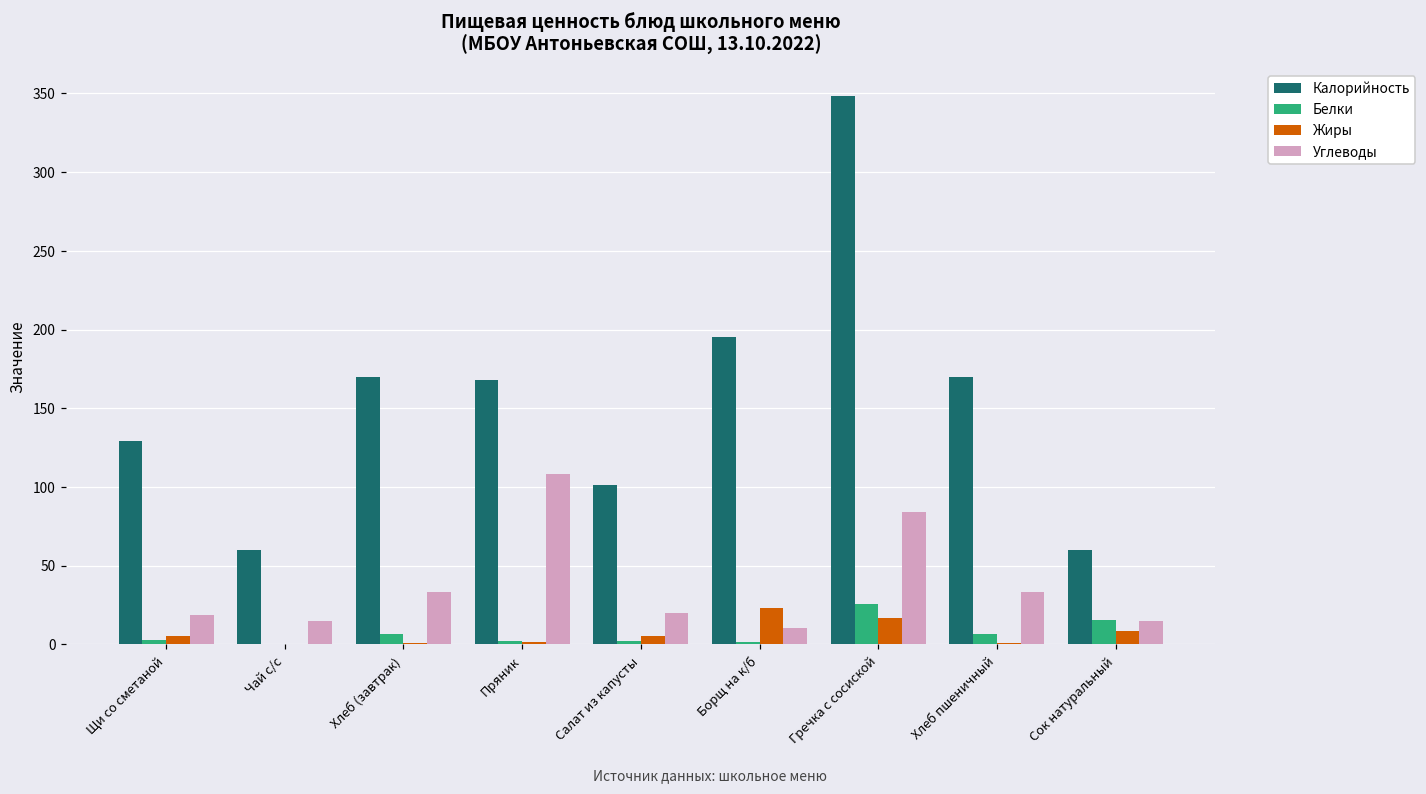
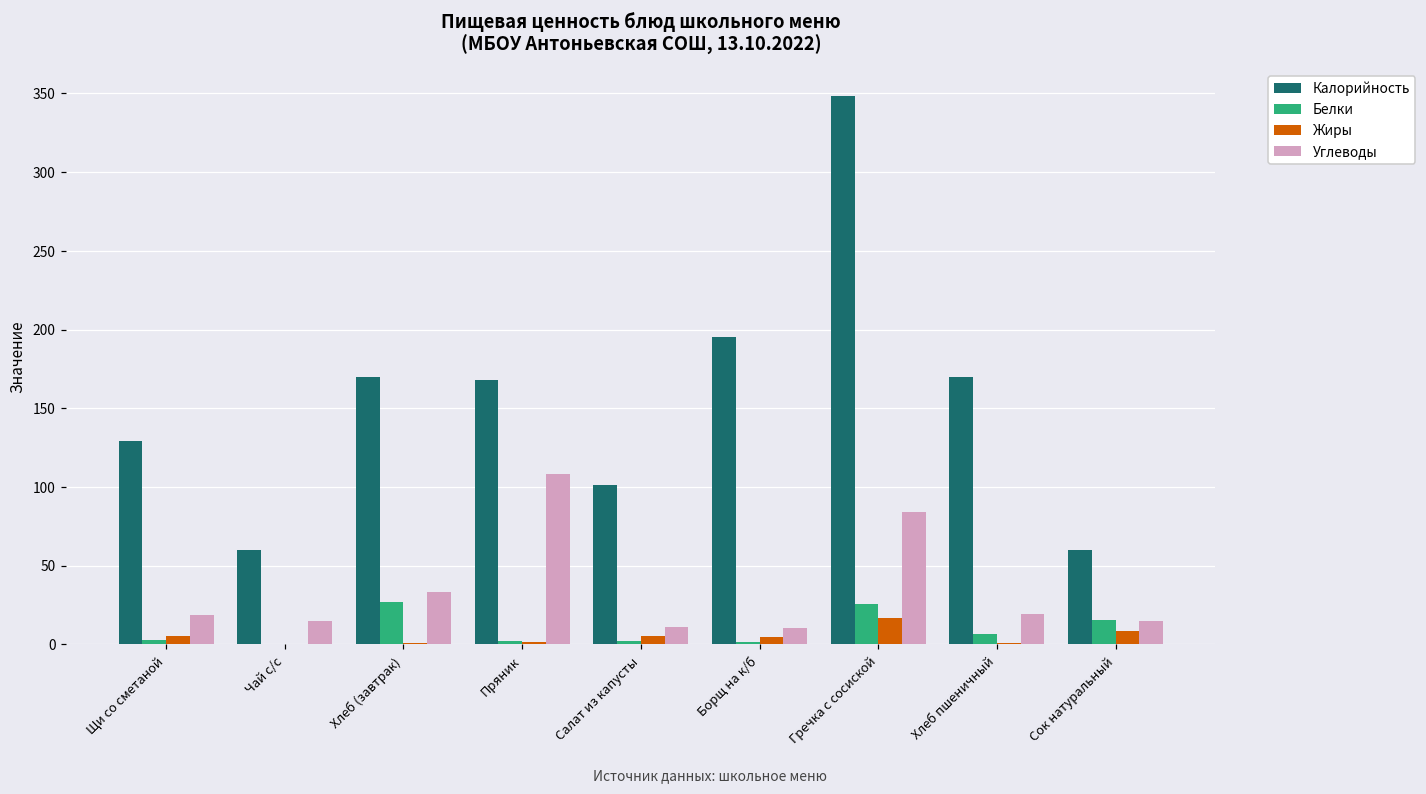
  {
    "Калорийность": {
      "Щи со сметаной": 129,
      "Чай с/с": 60,
      "Хлеб (завтрак)": 170,
      "Пряник": 168,
      "Салат из капусты": 101,
      "Борщ на к/б": 195,
      "Гречка с сосиской": 348,
      "Хлеб пшеничный": 170,
      "Сок натуральный": 60
    },
    "Белки": {
      "Щи со сметаной": 3,
-     "Хлеб (завтрак)": 6,
+     "Хлеб (завтрак)": 27,
      "Пряник": 2,
      "Салат из капусты": 2,
      "Борщ на к/б": 2,
      "Гречка с сосиской": 26,
      "Хлеб пшеничный": 6,
      "Сок натуральный": 16
    },
    "Жиры": {
      "Щи со сметаной": 5,
      "Чай с/с": 0,
      "Салат из капусты": 5,
-     "Борщ на к/б": 23,
+     "Борщ на к/б": 5,
      "Гречка с сосиской": 17,
      "Сок натуральный": 9
    },
    "Углеводы": {
      "Щи со сметаной": 18,
      "Чай с/с": 15,
      "Хлеб (завтрак)": 34,
      "Пряник": 108,
-     "Салат из капусты": 20,
+     "Салат из капусты": 11,
      "Борщ на к/б": 11,
      "Гречка с сосиской": 84,
-     "Хлеб пшеничный": 34,
+     "Хлеб пшеничный": 20,
      "Сок натуральный": 15
    }
  }
